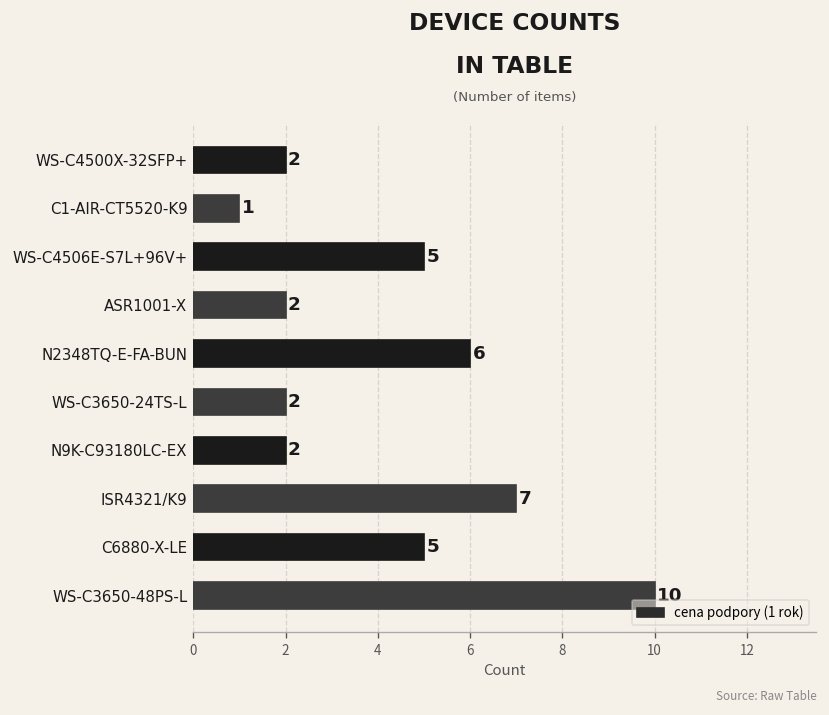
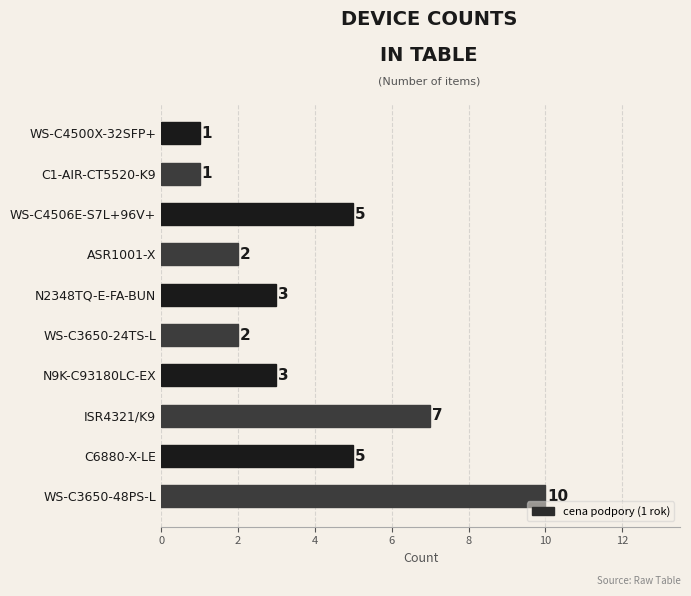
  {
-   "WS-C4500X-32SFP+": 2,
+   "WS-C4500X-32SFP+": 1,
    "C1-AIR-CT5520-K9": 1,
    "WS-C4506E-S7L+96V+": 5,
    "ASR1001-X": 2,
-   "N2348TQ-E-FA-BUN": 6,
+   "N2348TQ-E-FA-BUN": 3,
    "WS-C3650-24TS-L": 2,
-   "N9K-C93180LC-EX": 2,
+   "N9K-C93180LC-EX": 3,
    "ISR4321/K9": 7,
    "C6880-X-LE": 5
  }
